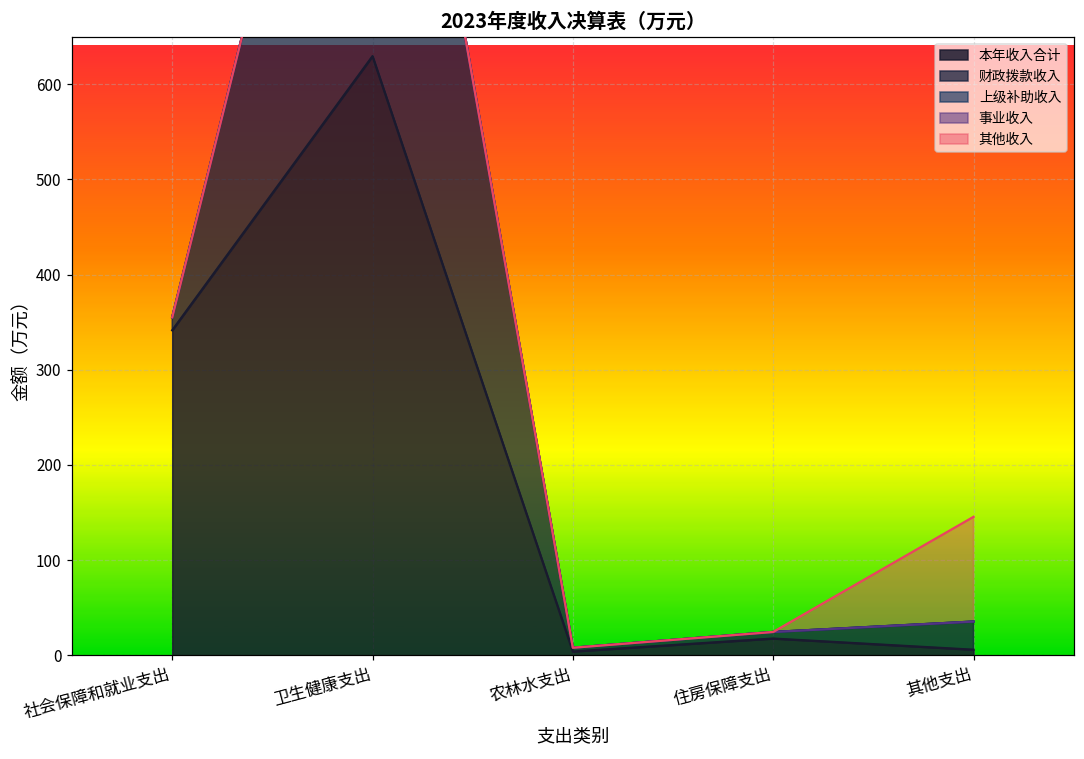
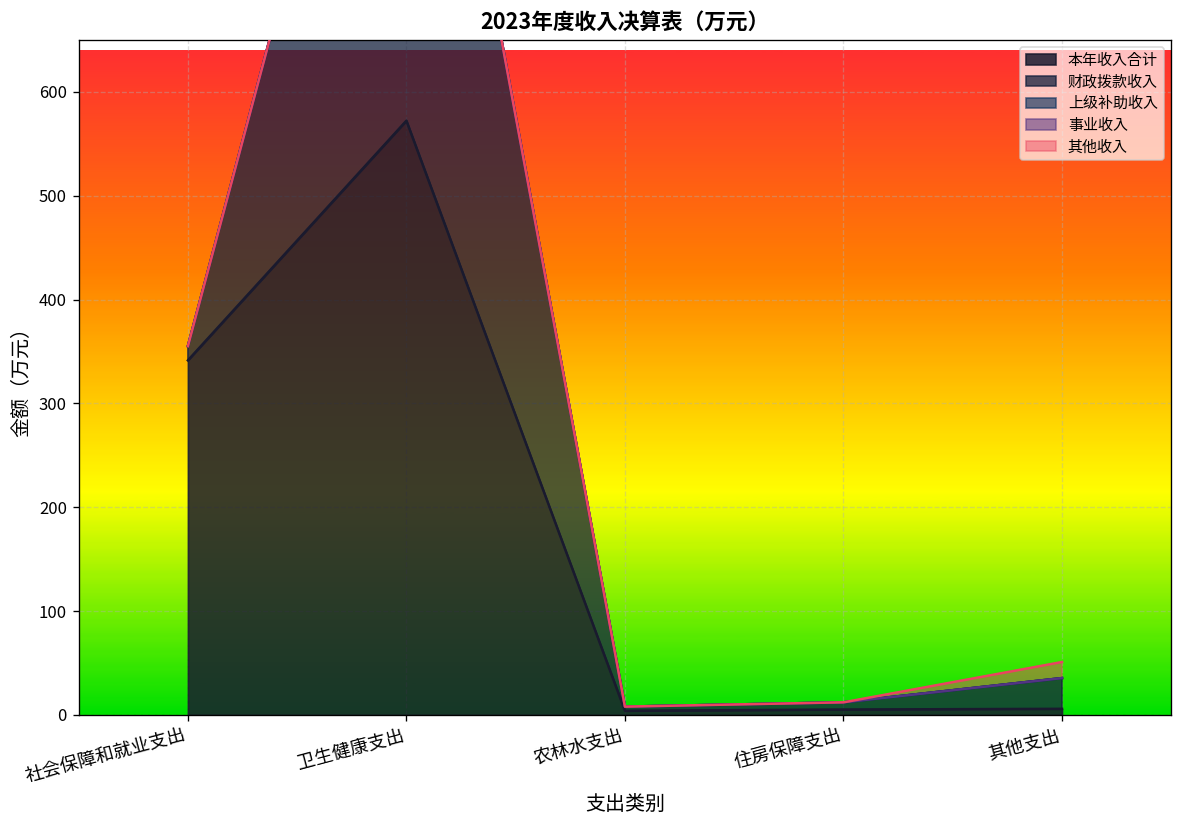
  {
    "本年收入合计": {
      "社会保障和就业支出": 340,
-     "卫生健康支出": 630,
+     "卫生健康支出": 570,
      "农林水支出": 0,
-     "住房保障支出": 20,
+     "住房保障支出": 10,
      "其他支出": 10
    },
    "其他收入": {
-     "其他支出": 110
+     "其他支出": 20
    }
  }
